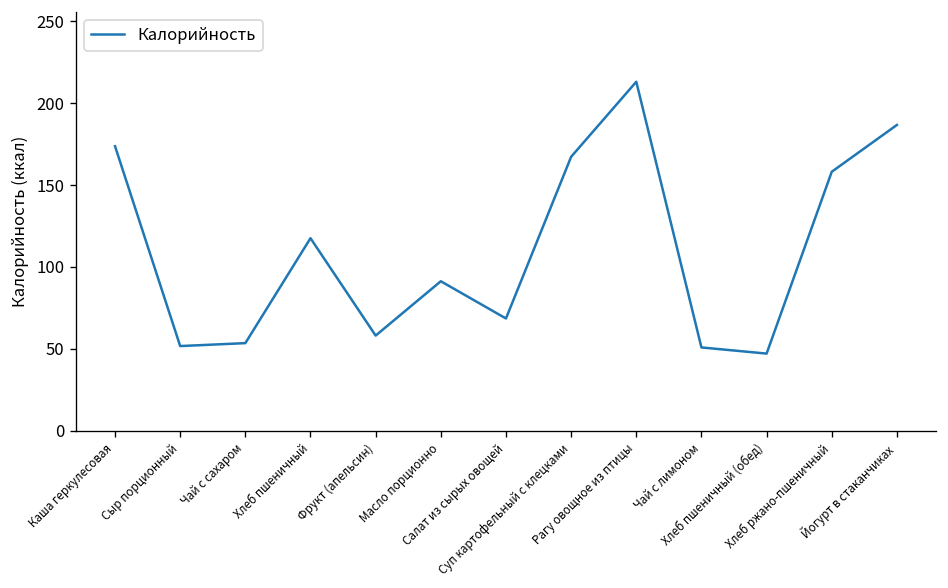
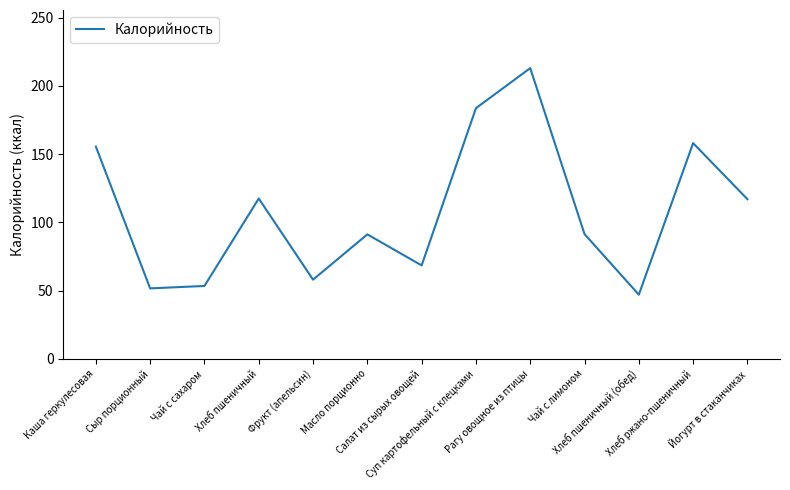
  {
-   "Каша геркулесовая": 174,
+   "Каша геркулесовая": 156,
    "Сыр порционный": 52,
    "Чай с сахаром": 53,
    "Хлеб пшеничный": 118,
    "Фрукт (апельсин)": 58,
    "Масло порционно": 91,
    "Салат из сырых овощей": 68,
-   "Суп картофельный с клецками": 167,
+   "Суп картофельный с клецками": 184,
    "Рагу овощное из птицы": 213,
-   "Чай с лимоном": 51,
+   "Чай с лимоном": 91,
    "Хлеб пшеничный (обед)": 47,
    "Хлеб ржано-пшеничный": 158,
-   "Йогурт в стаканчиках": 187
+   "Йогурт в стаканчиках": 117
  }
